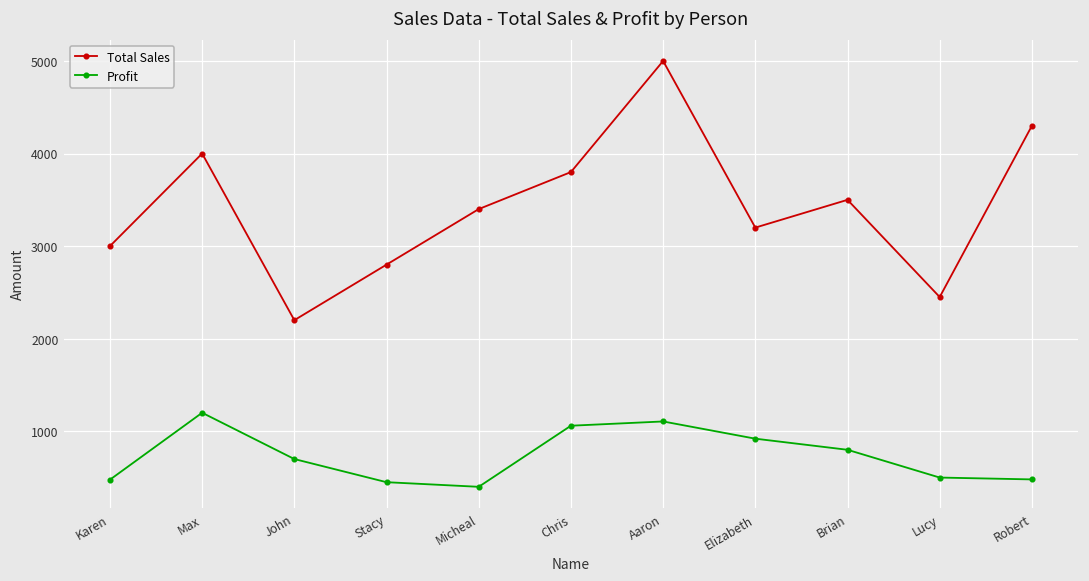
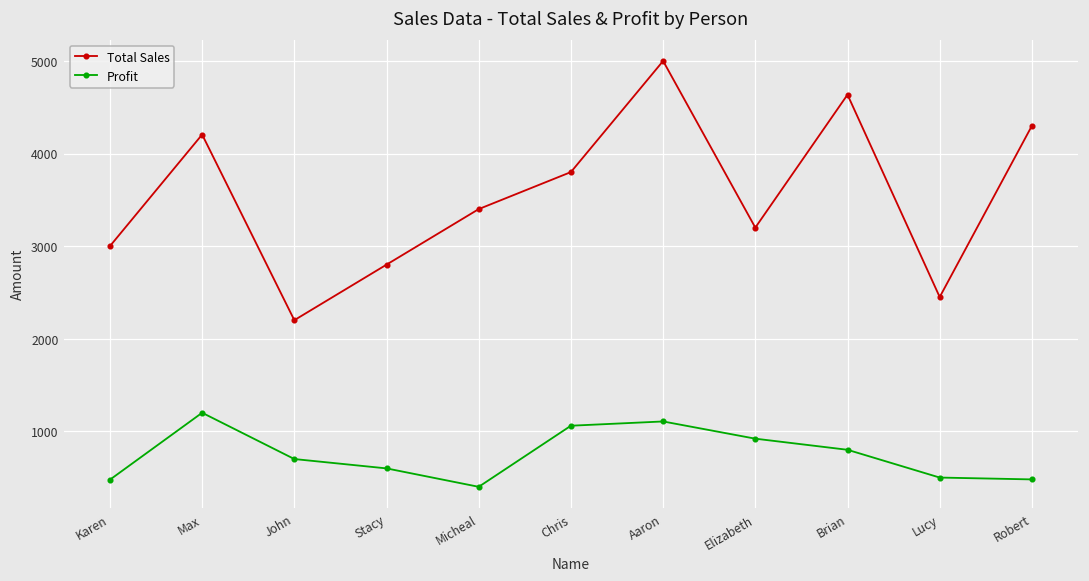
  {
    "Total Sales": {
      "Karen": 3000,
-     "Max": 4000,
+     "Max": 4200,
      "John": 2200,
      "Stacy": 2800,
      "Micheal": 3400,
      "Chris": 3800,
      "Aaron": 5000,
      "Elizabeth": 3200,
-     "Brian": 3500,
+     "Brian": 4600,
      "Lucy": 2500,
      "Robert": 4300
    },
    "Profit": {
      "Karen": 500,
      "Max": 1200,
      "John": 700,
-     "Stacy": 500,
+     "Stacy": 600,
      "Micheal": 400,
      "Chris": 1100,
      "Aaron": 1100,
      "Elizabeth": 900,
      "Brian": 800,
      "Lucy": 500,
      "Robert": 500
    }
  }
